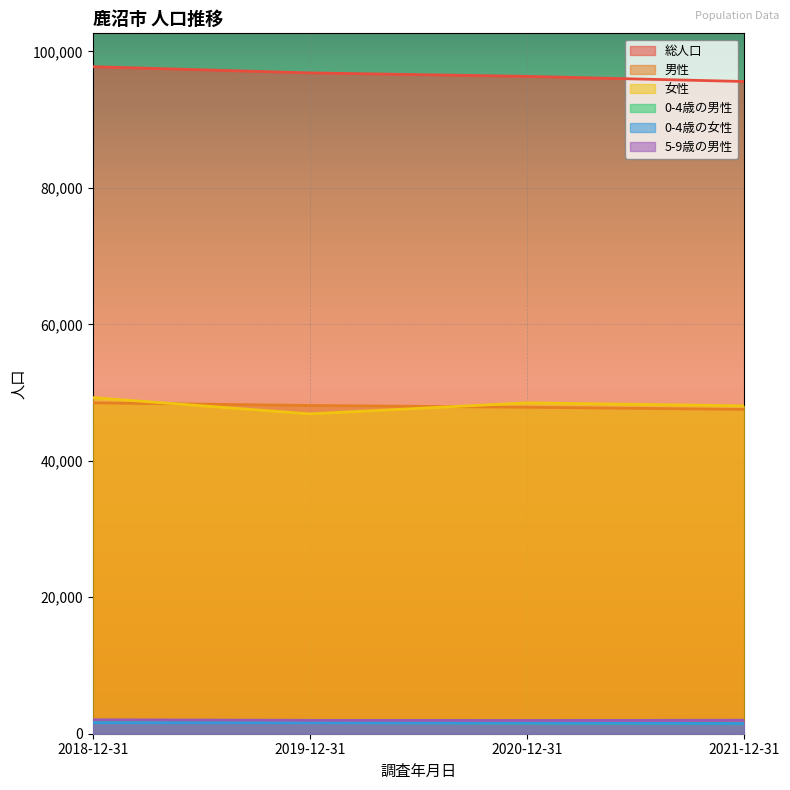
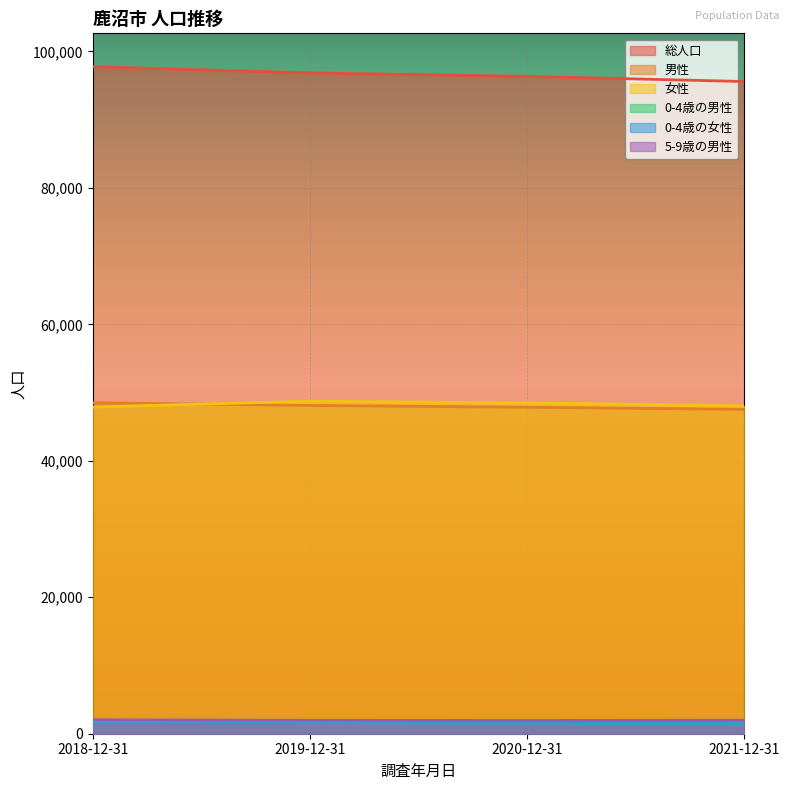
  {
    "女性": {
-     "2018-12-31": "49,000",
-     "2019-12-31": "47,000",
+     "2018-12-31": "48,000",
+     "2019-12-31": "49,000",
      "2020-12-31": "48,000",
      "2021-12-31": "48,000"
    },
    "5-9歳の男性": {
      "2020-12-31": "2,000",
      "2021-12-31": "2,000"
    }
  }
